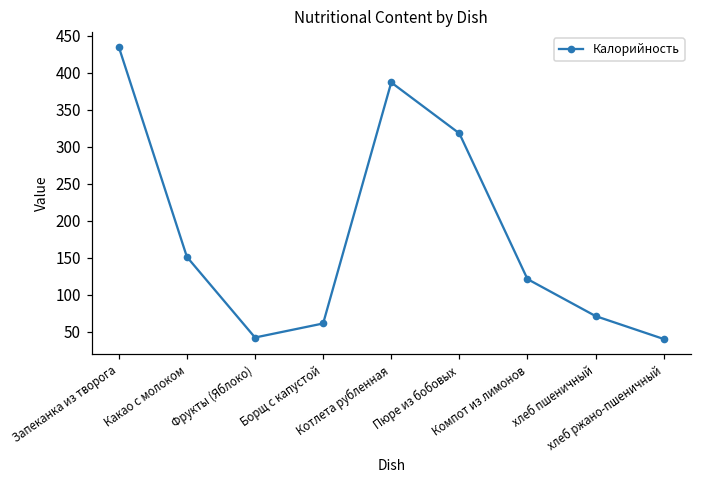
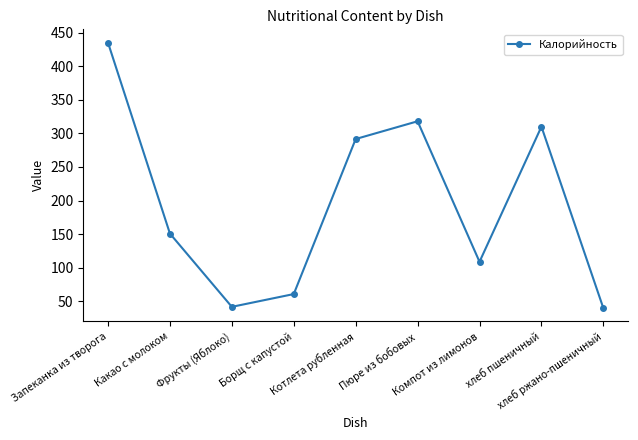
  {
    "Запеканка из творога": 440,
    "Какао с молоком": 150,
    "Фрукты (Яблоко)": 40,
    "Борщ с капустой": 60,
-   "Котлета рубленная": 390,
+   "Котлета рубленная": 290,
    "Пюре из бобовых": 320,
-   "Компот из лимонов": 120,
-   "хлеб пшеничный": 70,
+   "Компот из лимонов": 110,
+   "хлеб пшеничный": 310,
    "хлеб ржано-пшеничный": 40
  }
